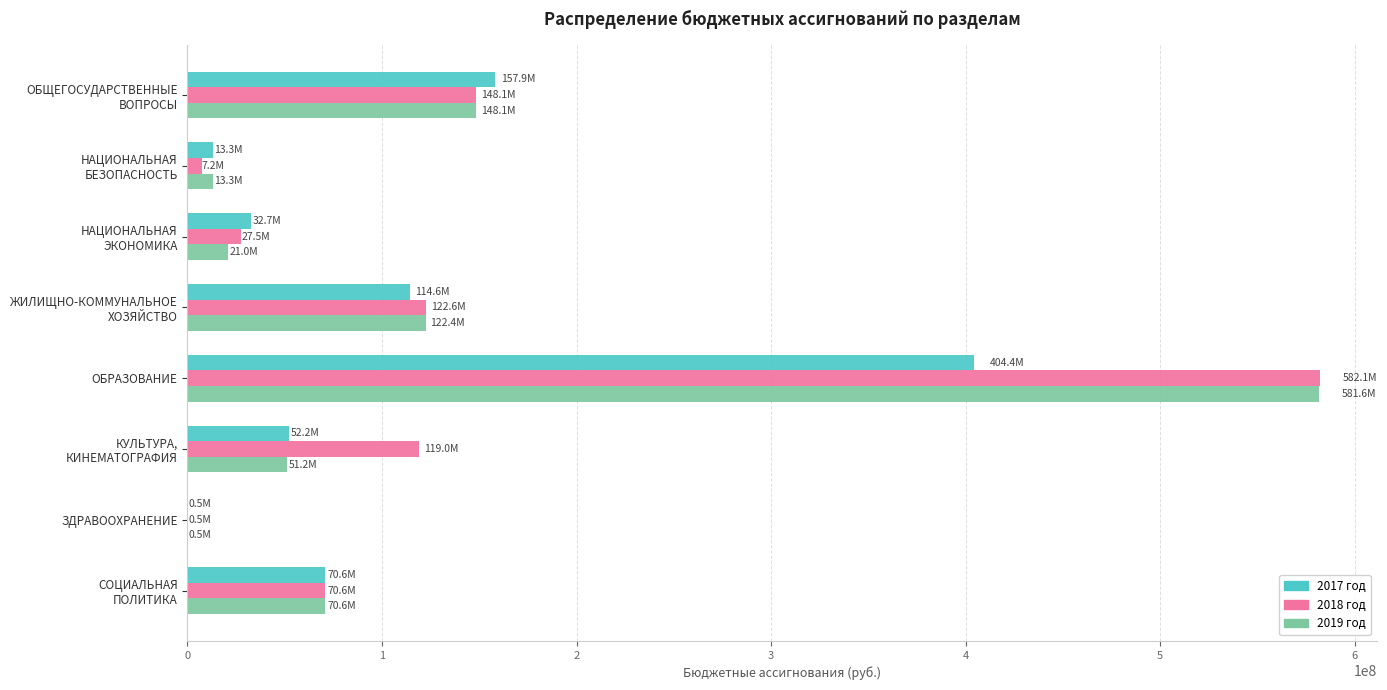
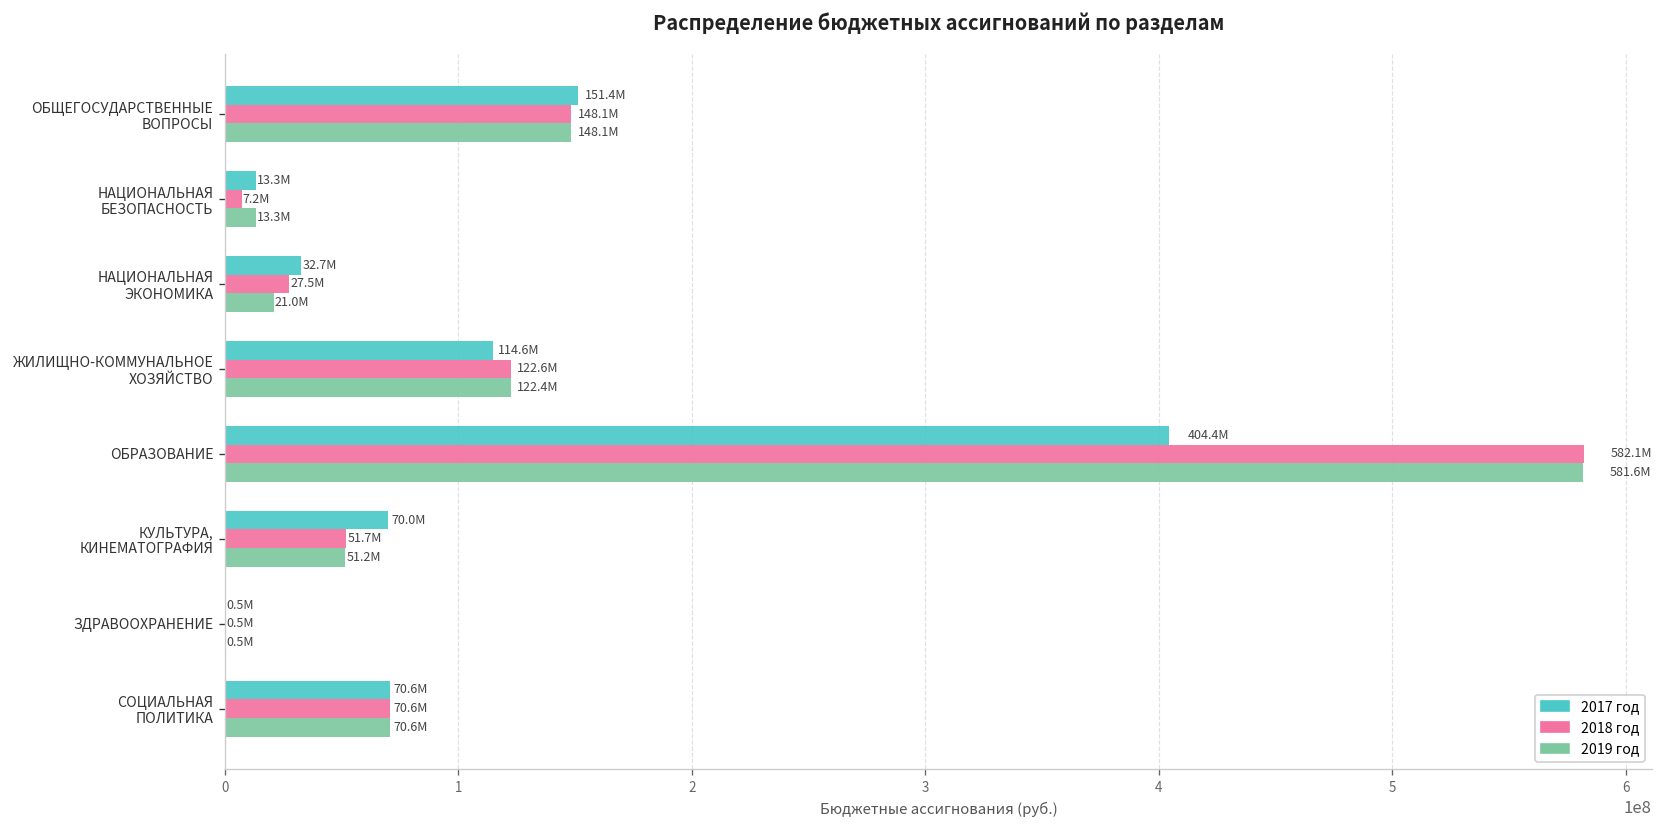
  {
    "2017 год": {
-     "ОБЩЕГОСУДАРСТВЕННЫЕ ВОПРОСЫ": "157.9M",
+     "ОБЩЕГОСУДАРСТВЕННЫЕ ВОПРОСЫ": "151.4M",
      "НАЦИОНАЛЬНАЯ БЕЗОПАСНОСТЬ": "13.3M",
      "НАЦИОНАЛЬНАЯ ЭКОНОМИКА": "32.7M",
      "ЖИЛИЩНО-КОММУНАЛЬНОЕ ХОЗЯЙСТВО": "114.6M",
      "ОБРАЗОВАНИЕ": "404.4M",
-     "КУЛЬТУРА, КИНЕМАТОГРАФИЯ": "52.2M",
+     "КУЛЬТУРА, КИНЕМАТОГРАФИЯ": "70.0M",
      "ЗДРАВООХРАНЕНИЕ": "0.5M",
      "СОЦИАЛЬНАЯ ПОЛИТИКА": "70.6M"
    },
    "2018 год": {
      "ОБЩЕГОСУДАРСТВЕННЫЕ ВОПРОСЫ": "148.1M",
      "НАЦИОНАЛЬНАЯ БЕЗОПАСНОСТЬ": "7.2M",
      "НАЦИОНАЛЬНАЯ ЭКОНОМИКА": "27.5M",
      "ЖИЛИЩНО-КОММУНАЛЬНОЕ ХОЗЯЙСТВО": "122.6M",
      "ОБРАЗОВАНИЕ": "582.1M",
-     "КУЛЬТУРА, КИНЕМАТОГРАФИЯ": "119.0M",
+     "КУЛЬТУРА, КИНЕМАТОГРАФИЯ": "51.7M",
      "ЗДРАВООХРАНЕНИЕ": "0.5M",
      "СОЦИАЛЬНАЯ ПОЛИТИКА": "70.6M"
    },
    "2019 год": {
      "ОБЩЕГОСУДАРСТВЕННЫЕ ВОПРОСЫ": "148.1M",
      "НАЦИОНАЛЬНАЯ БЕЗОПАСНОСТЬ": "13.3M",
      "НАЦИОНАЛЬНАЯ ЭКОНОМИКА": "21.0M",
      "ЖИЛИЩНО-КОММУНАЛЬНОЕ ХОЗЯЙСТВО": "122.4M",
      "ОБРАЗОВАНИЕ": "581.6M",
      "КУЛЬТУРА, КИНЕМАТОГРАФИЯ": "51.2M",
      "ЗДРАВООХРАНЕНИЕ": "0.5M",
      "СОЦИАЛЬНАЯ ПОЛИТИКА": "70.6M"
    }
  }
